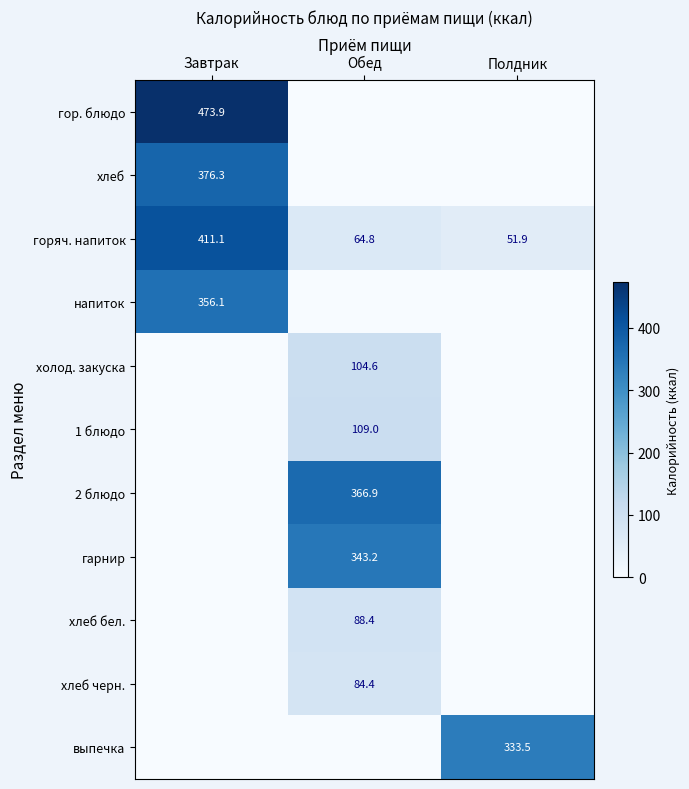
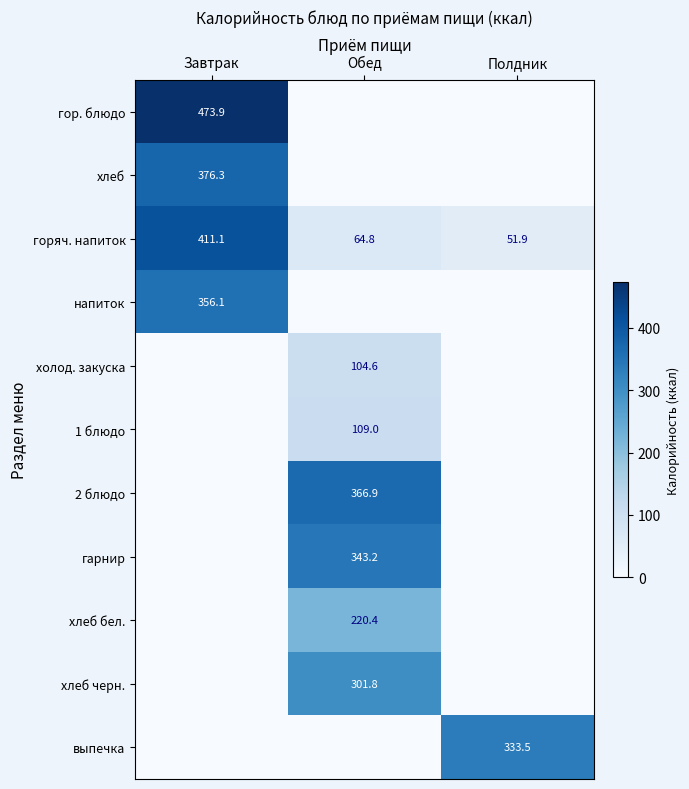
  {
    "гор. блюдо": {
      "Завтрак": 473.9
    },
    "хлеб": {
      "Завтрак": 376.3
    },
    "горяч. напиток": {
      "Завтрак": 411.1,
      "Обед": 64.8,
      "Полдник": 51.9
    },
    "напиток": {
      "Завтрак": 356.1
    },
    "холод. закуска": {
      "Обед": 104.6
    },
    "1 блюдо": {
      "Обед": 109.0
    },
    "2 блюдо": {
      "Обед": 366.9
    },
    "гарнир": {
      "Обед": 343.2
    },
    "хлеб бел.": {
-     "Обед": 88.4
+     "Обед": 220.4
    },
    "хлеб черн.": {
-     "Обед": 84.4
+     "Обед": 301.8
    },
    "выпечка": {
      "Полдник": 333.5
    }
  }
